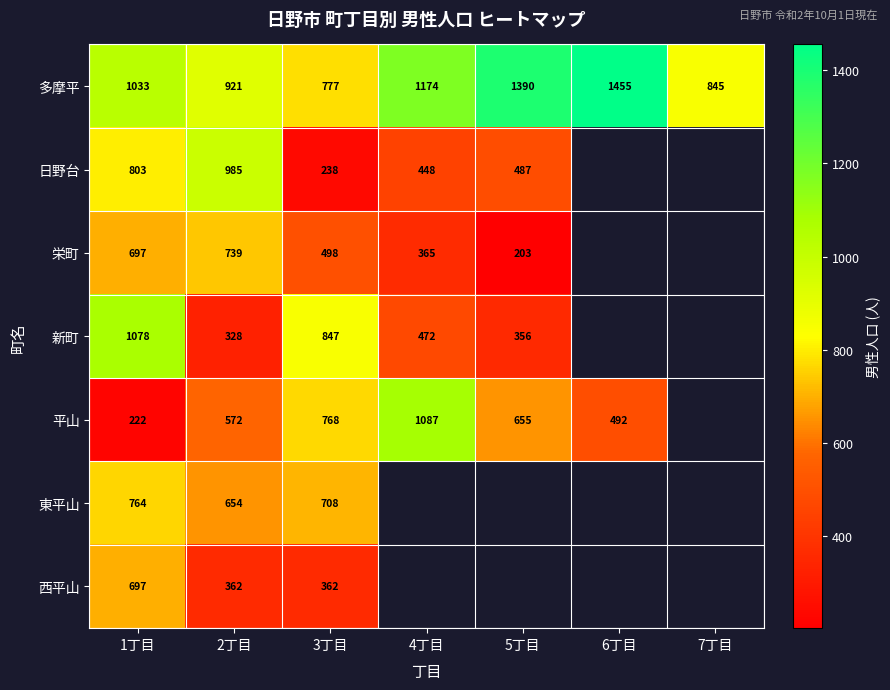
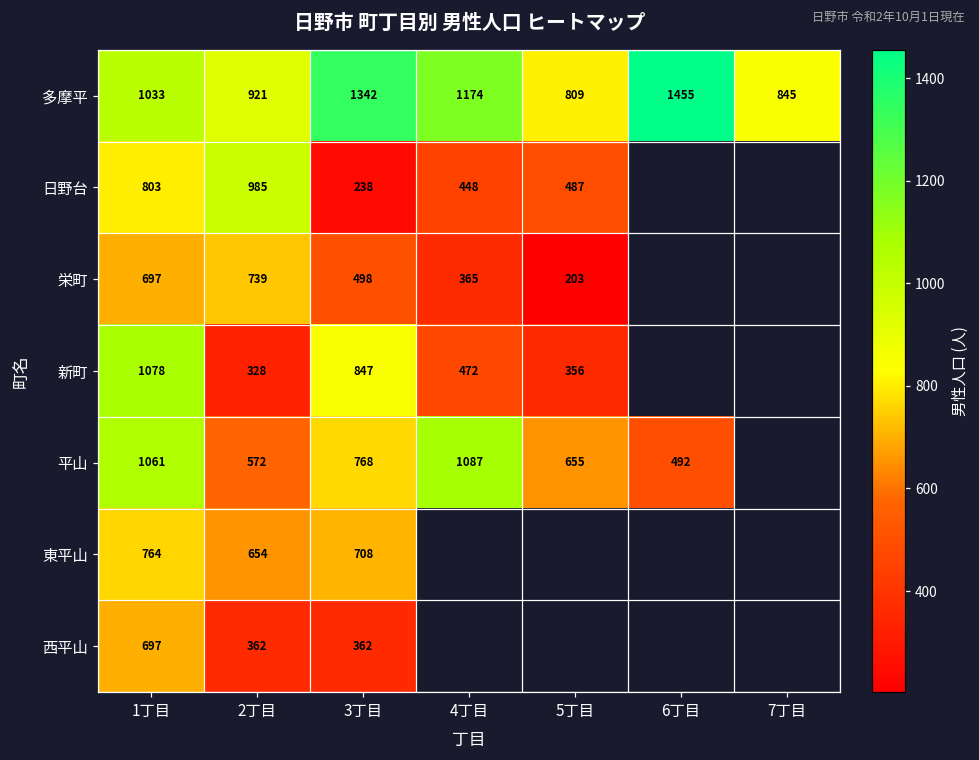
  {
    "多摩平": {
      "1丁目": 1033,
      "2丁目": 921,
-     "3丁目": 777,
+     "3丁目": 1342,
      "4丁目": 1174,
-     "5丁目": 1390,
+     "5丁目": 809,
      "6丁目": 1455,
      "7丁目": 845
    },
    "日野台": {
      "1丁目": 803,
      "2丁目": 985,
      "3丁目": 238,
      "4丁目": 448,
      "5丁目": 487
    },
    "栄町": {
      "1丁目": 697,
      "2丁目": 739,
      "3丁目": 498,
      "4丁目": 365,
      "5丁目": 203
    },
    "新町": {
      "1丁目": 1078,
      "2丁目": 328,
      "3丁目": 847,
      "4丁目": 472,
      "5丁目": 356
    },
    "平山": {
-     "1丁目": 222,
+     "1丁目": 1061,
      "2丁目": 572,
      "3丁目": 768,
      "4丁目": 1087,
      "5丁目": 655,
      "6丁目": 492
    },
    "東平山": {
      "1丁目": 764,
      "2丁目": 654,
      "3丁目": 708
    },
    "西平山": {
      "1丁目": 697,
      "2丁目": 362,
      "3丁目": 362
    }
  }
